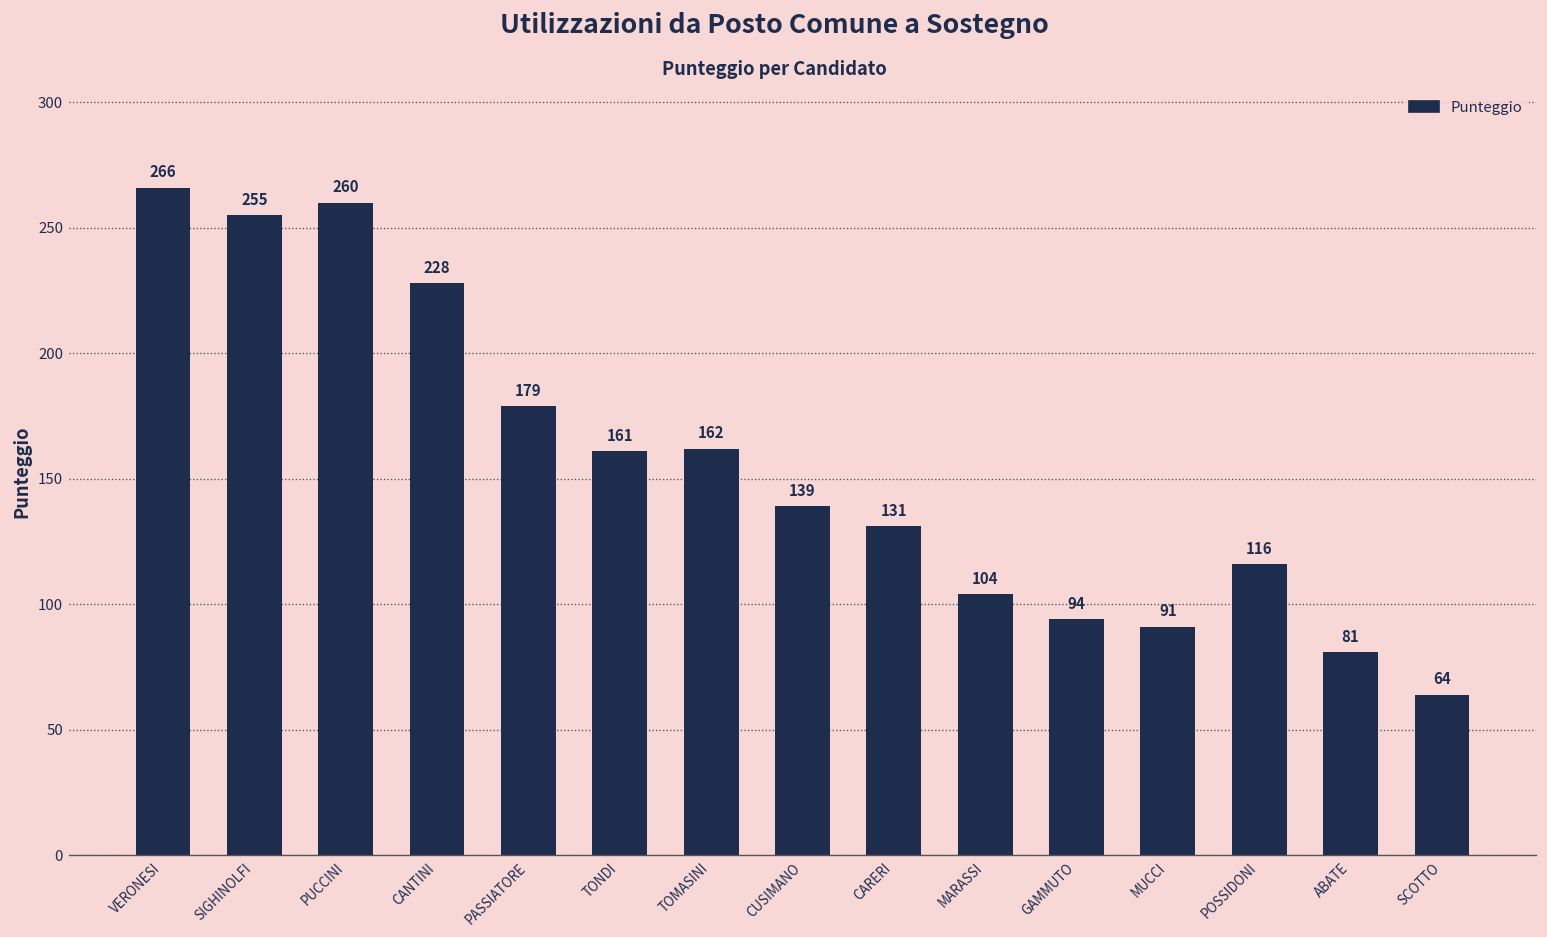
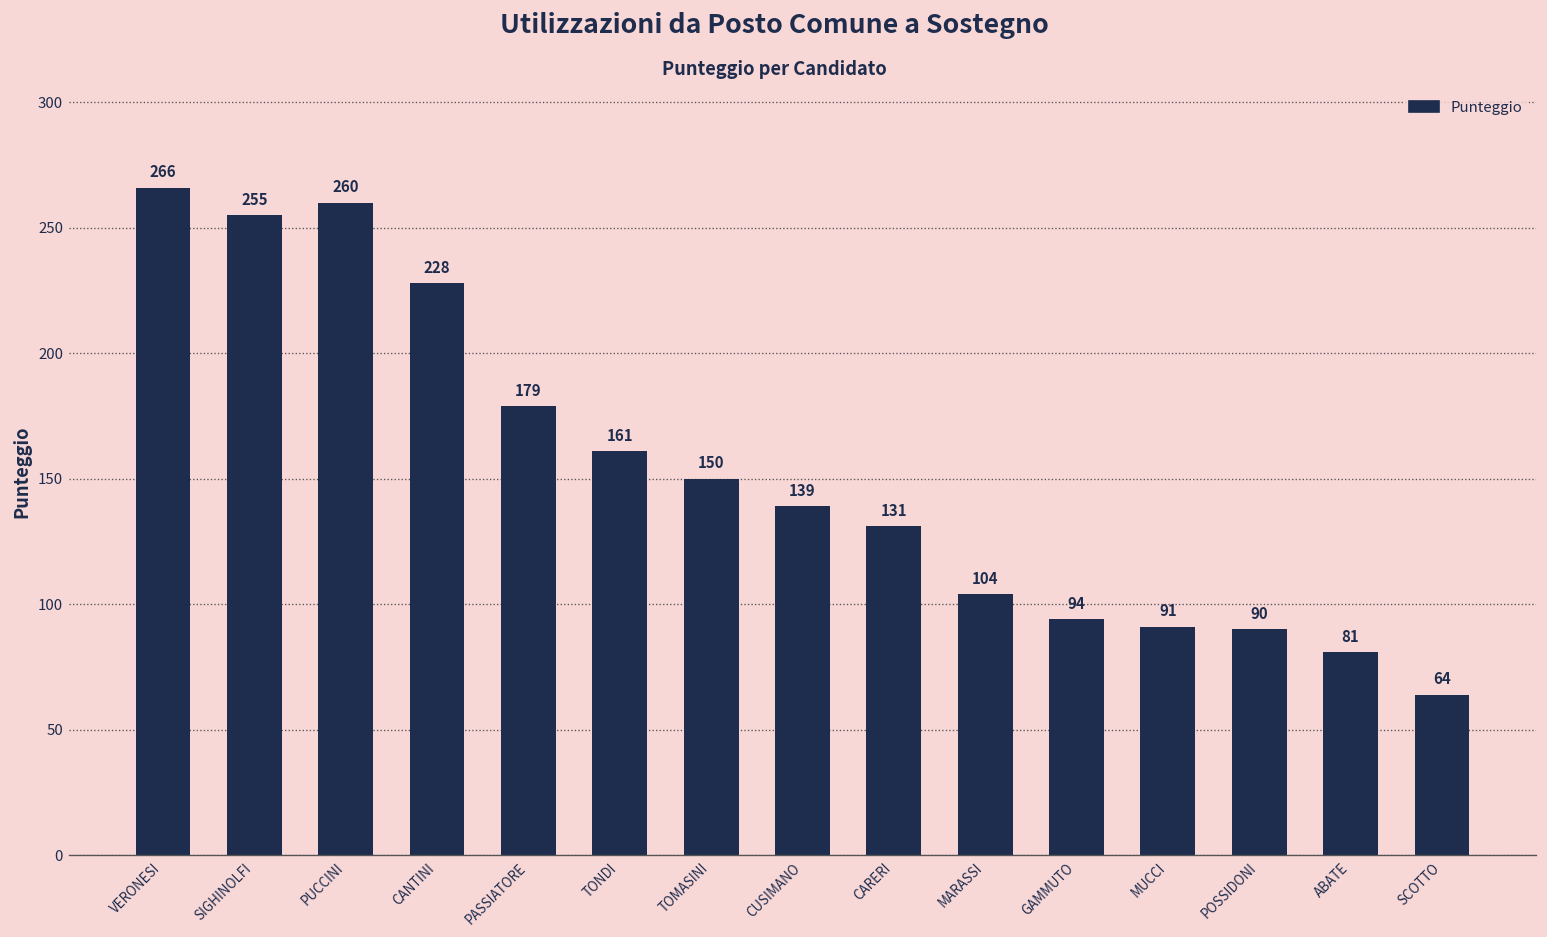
  {
    "VERONESI": 266,
    "SIGHINOLFI": 255,
    "PUCCINI": 260,
    "CANTINI": 228,
    "PASSIATORE": 179,
    "TONDI": 161,
-   "TOMASINI": 162,
+   "TOMASINI": 150,
    "CUSIMANO": 139,
    "CARERI": 131,
    "MARASSI": 104,
    "GAMMUTO": 94,
    "MUCCI": 91,
-   "POSSIDONI": 116,
+   "POSSIDONI": 90,
    "ABATE": 81,
    "SCOTTO": 64
  }
